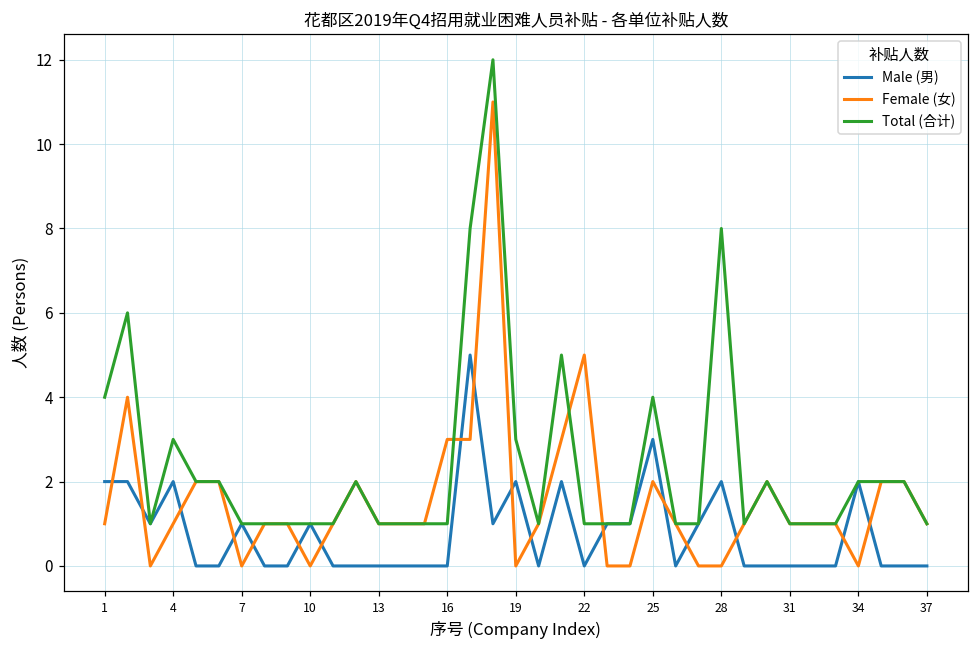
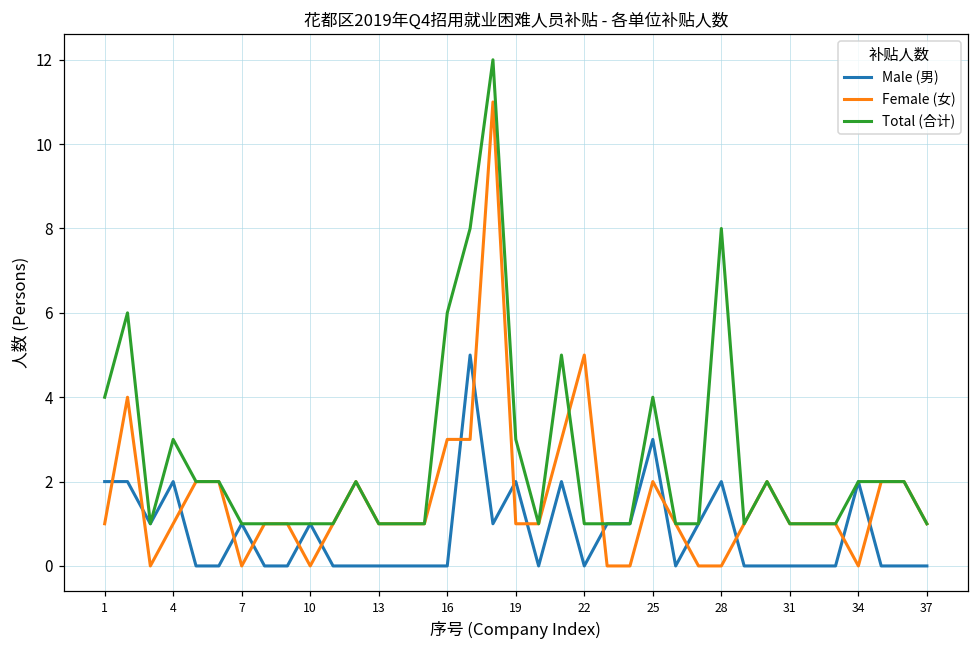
  {
    "Male (男)": {
      "1": 2,
      "4": 2,
      "13": 0,
      "16": 0,
      "19": 2,
      "22": 0,
      "25": 3,
      "28": 2,
      "31": 0,
      "37": 0
    },
    "Female (女)": {
      "1": 1,
      "4": 1,
      "7": 0,
      "10": 0,
      "16": 3,
-     "19": 0,
+     "19": 1,
      "22": 5,
      "25": 2,
      "28": 0,
      "34": 0
    },
    "Total (合计)": {
      "1": 4,
      "4": 3,
-     "16": 1,
+     "16": 6,
      "19": 3,
      "22": 1,
      "25": 4,
      "28": 8
    }
  }
